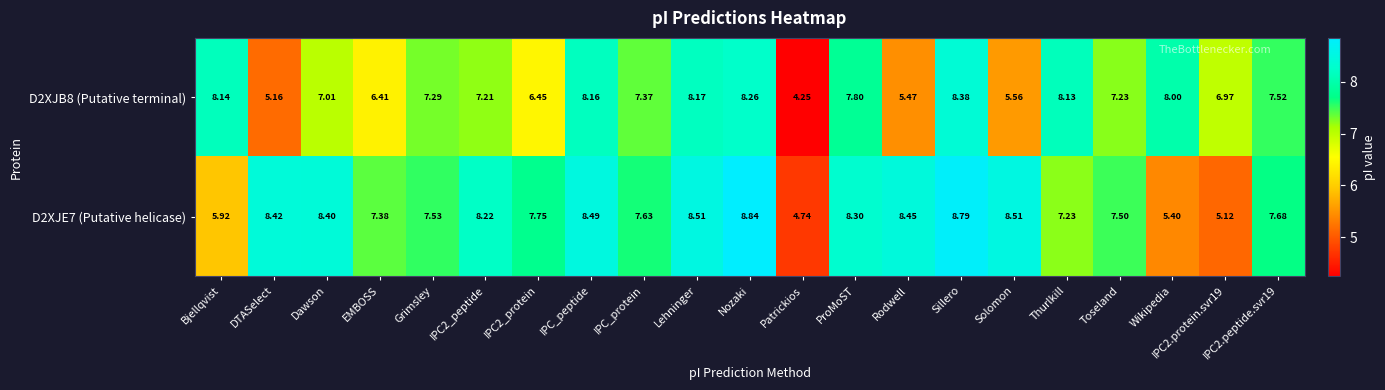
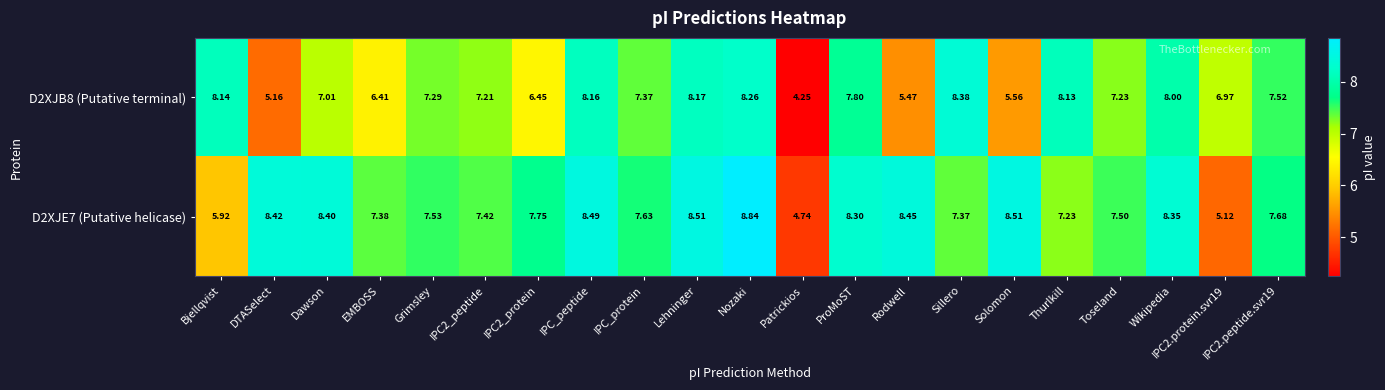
  {
    "D2XJB8 (Putative terminal)": {
      "Bjellqvist": 8.14,
      "DTASelect": 5.16,
      "Dawson": 7.01,
      "EMBOSS": 6.41,
      "Grimsley": 7.29,
      "IPC2_peptide": 7.21,
      "IPC2_protein": 6.45,
      "IPC_peptide": 8.16,
      "IPC_protein": 7.37,
      "Lehninger": 8.17,
      "Nozaki": 8.26,
      "Patrickios": 4.25,
      "ProMoST": 7.80,
      "Rodwell": 5.47,
      "Sillero": 8.38,
      "Solomon": 5.56,
      "Thurlkill": 8.13,
      "Toseland": 7.23,
      "Wikipedia": 8.00,
      "IPC2.peptide.svr19": 7.52
    },
    "D2XJE7 (Putative helicase)": {
      "Bjellqvist": 5.92,
      "DTASelect": 8.42,
      "Dawson": 8.40,
      "EMBOSS": 7.38,
      "Grimsley": 7.53,
-     "IPC2_peptide": 8.22,
+     "IPC2_peptide": 7.42,
      "IPC2_protein": 7.75,
      "IPC_peptide": 8.49,
      "IPC_protein": 7.63,
      "Lehninger": 8.51,
      "Nozaki": 8.84,
      "Patrickios": 4.74,
      "ProMoST": 8.30,
      "Rodwell": 8.45,
-     "Sillero": 8.79,
+     "Sillero": 7.37,
      "Solomon": 8.51,
      "Thurlkill": 7.23,
      "Toseland": 7.50,
-     "Wikipedia": 5.40,
+     "Wikipedia": 8.35,
      "IPC2.protein.svr19": 5.12,
      "IPC2.peptide.svr19": 7.68
    }
  }
